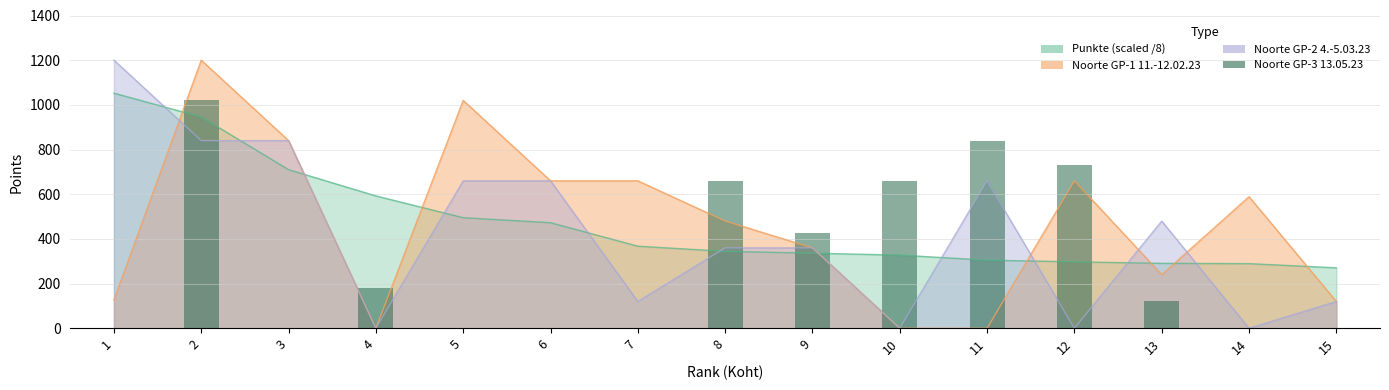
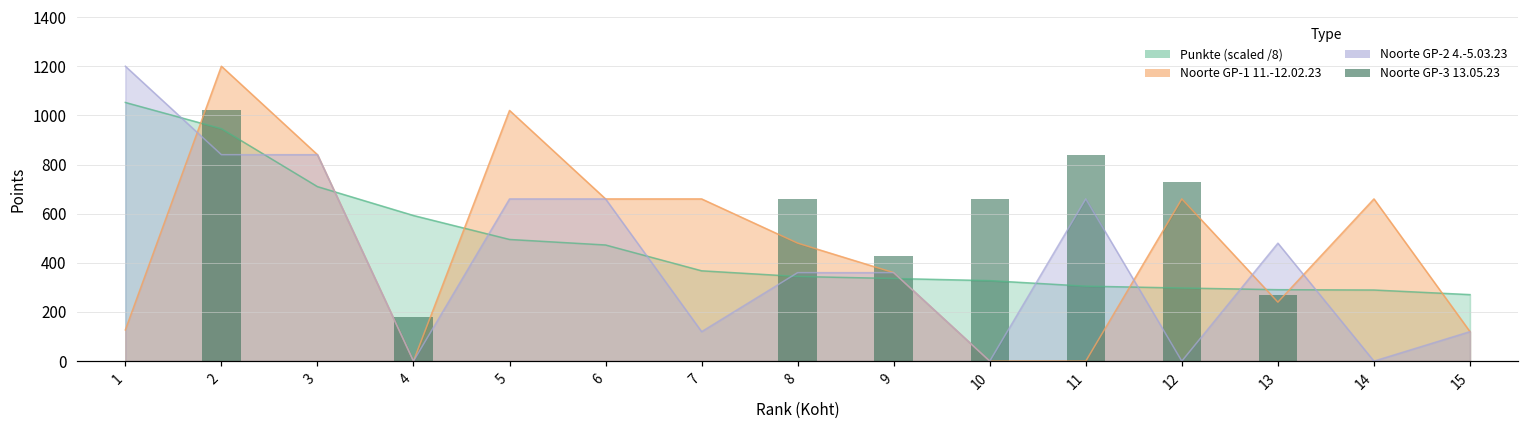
  {
    "Noorte GP-3 13.05.23": {
      "1": 0,
      "2": 1020,
      "3": 0,
      "4": 180,
      "5": 0,
      "6": 0,
      "7": 0,
      "8": 660,
      "9": 430,
      "10": 660,
      "11": 840,
      "12": 730,
-     "13": 120,
+     "13": 270,
      "14": 0,
      "15": 0
    },
    "Noorte GP-1 11.-12.02.23": {
      "1": 130,
      "2": 1200,
      "5": 1020,
      "7": 660,
      "8": 480,
      "11": 0,
      "12": 660,
      "13": 240,
-     "14": 590
+     "14": 660
    }
  }
